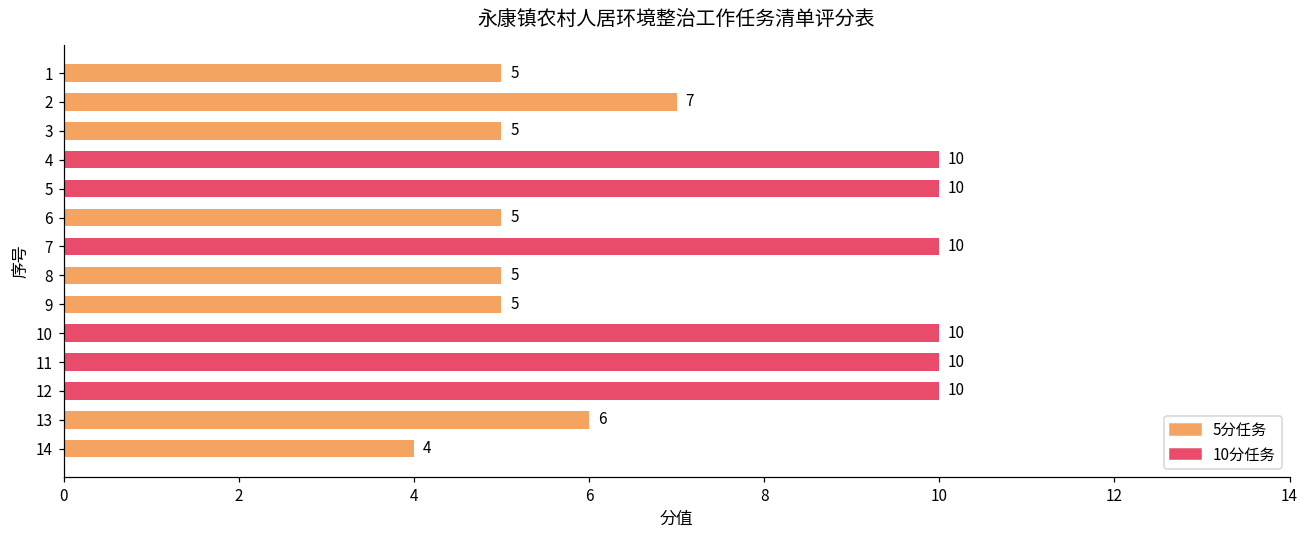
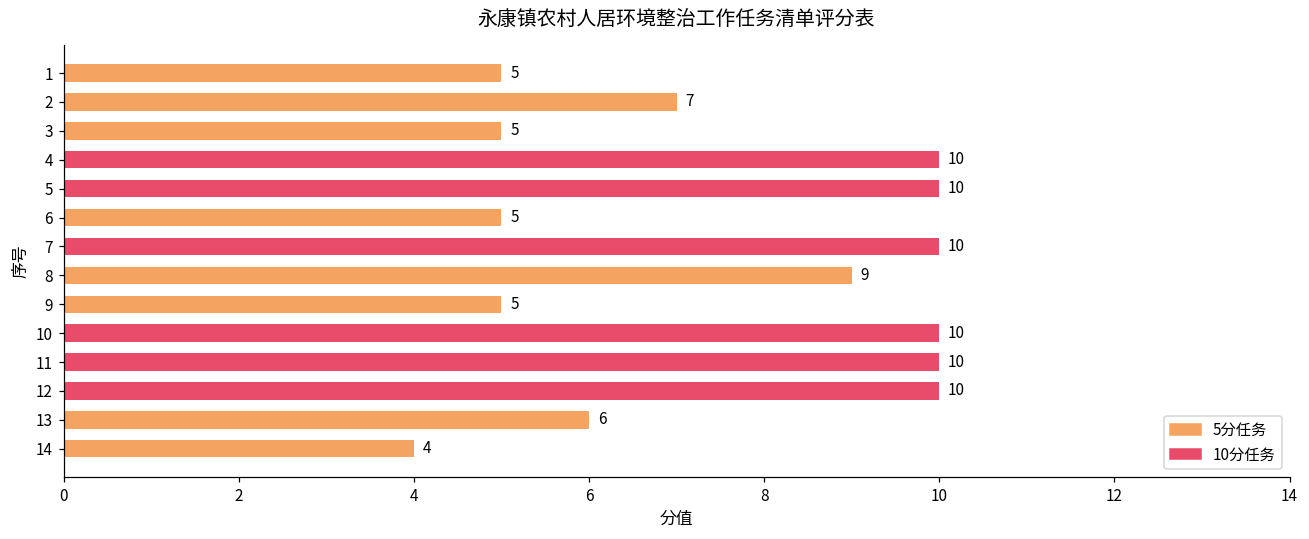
  {
    "1": 5,
    "2": 7,
    "3": 5,
    "4": 10,
    "5": 10,
    "6": 5,
    "7": 10,
-   "8": 5,
+   "8": 9,
    "9": 5,
    "10": 10,
    "11": 10,
    "12": 10,
    "13": 6,
    "14": 4
  }
